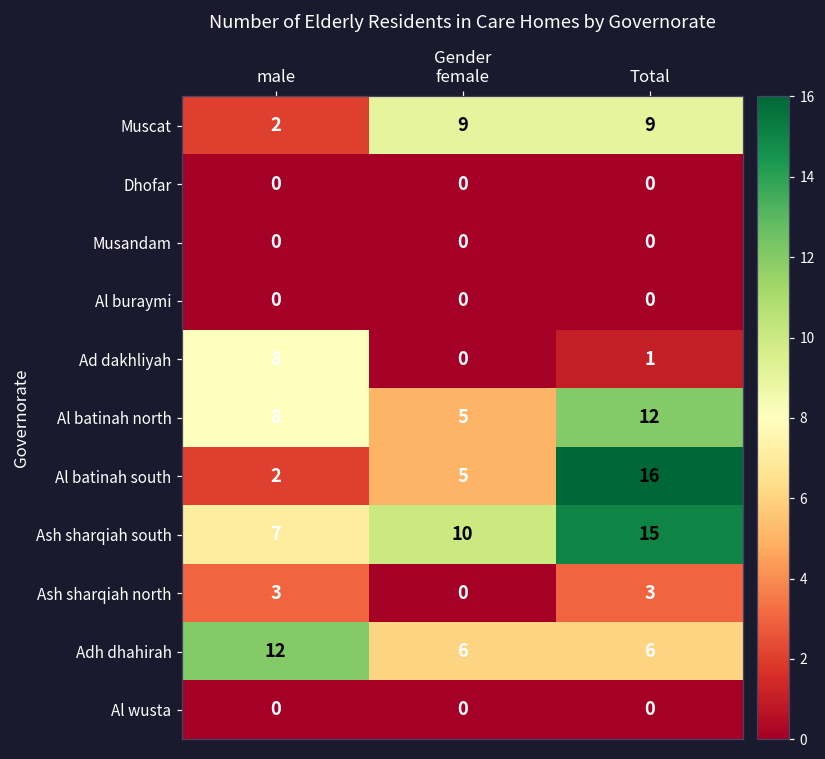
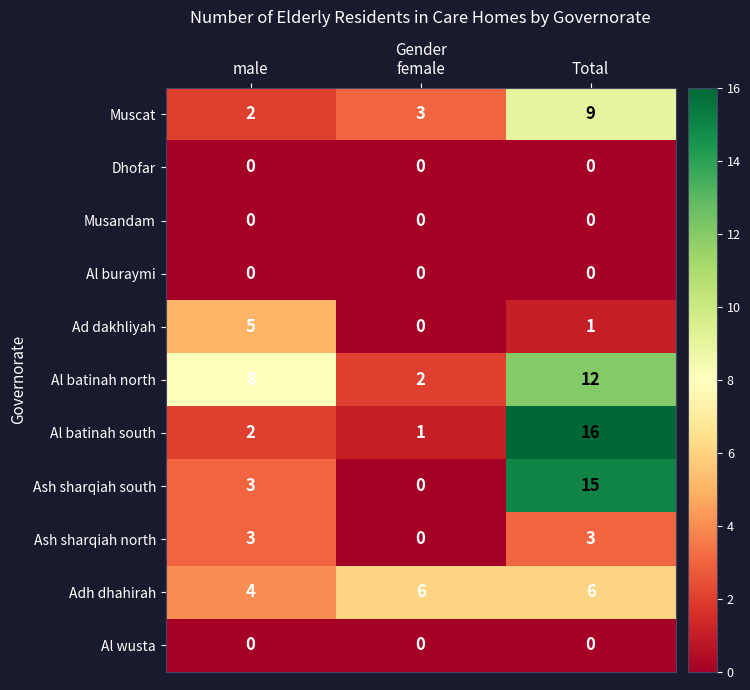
  {
    "Muscat": {
      "male": 2,
-     "female": 9,
+     "female": 3,
      "Total": 9
    },
    "Dhofar": {
      "male": 0,
      "female": 0,
      "Total": 0
    },
    "Musandam": {
      "male": 0,
      "female": 0,
      "Total": 0
    },
    "Al buraymi": {
      "male": 0,
      "female": 0,
      "Total": 0
    },
    "Ad dakhliyah": {
-     "male": 8,
+     "male": 5,
      "female": 0,
      "Total": 1
    },
    "Al batinah north": {
      "male": 8,
-     "female": 5,
+     "female": 2,
      "Total": 12
    },
    "Al batinah south": {
      "male": 2,
-     "female": 5,
+     "female": 1,
      "Total": 16
    },
    "Ash sharqiah south": {
-     "male": 7,
-     "female": 10,
+     "male": 3,
+     "female": 0,
      "Total": 15
    },
    "Ash sharqiah north": {
      "male": 3,
      "female": 0,
      "Total": 3
    },
    "Adh dhahirah": {
-     "male": 12,
+     "male": 4,
      "female": 6,
      "Total": 6
    },
    "Al wusta": {
      "male": 0,
      "female": 0,
      "Total": 0
    }
  }
